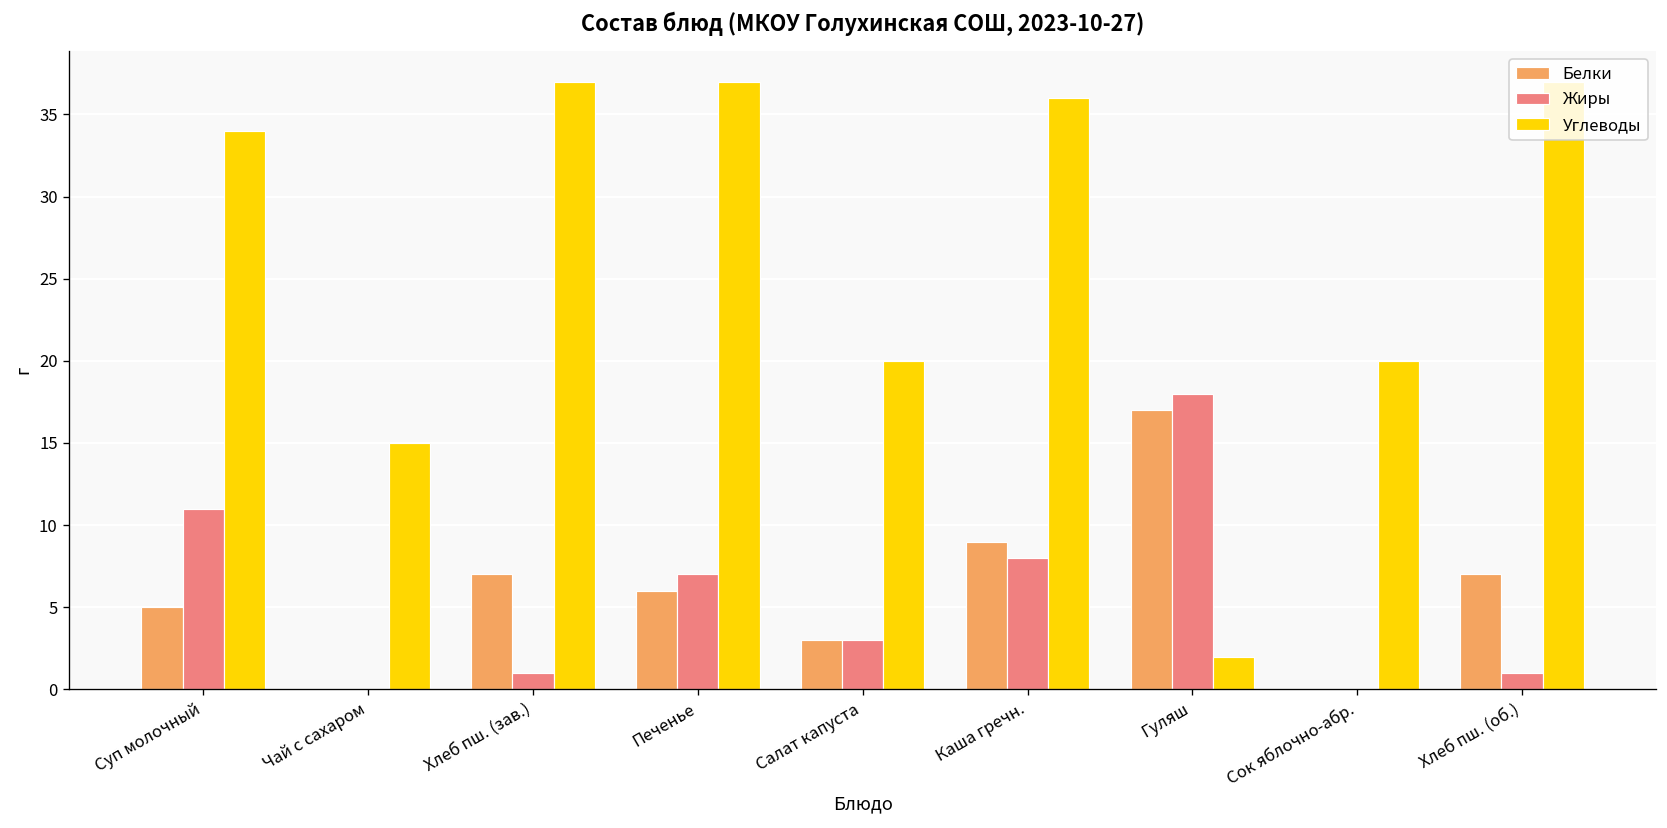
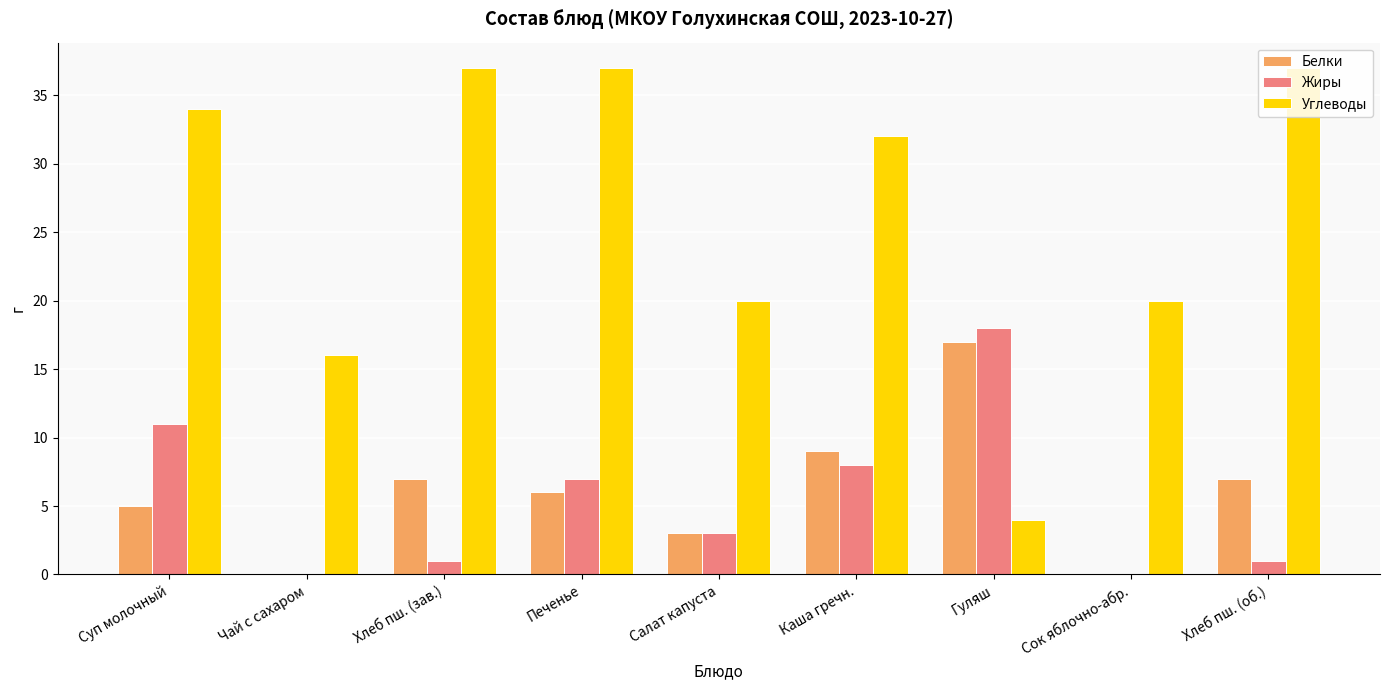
  {
    "Углеводы": {
      "Суп молочный": 34,
-     "Чай с сахаром": 15,
+     "Чай с сахаром": 16,
      "Хлеб пш. (зав.)": 37,
      "Печенье": 37,
      "Салат капуста": 20,
-     "Каша гречн.": 36,
-     "Гуляш": 2,
+     "Каша гречн.": 32,
+     "Гуляш": 4,
      "Сок яблочно-абр.": 20
    }
  }
